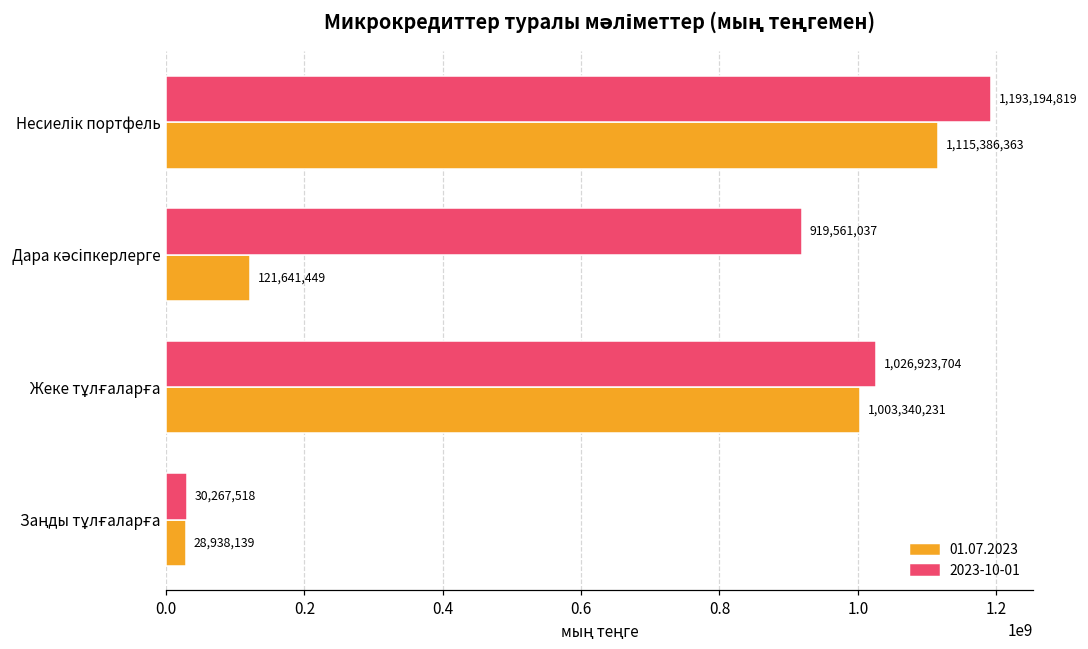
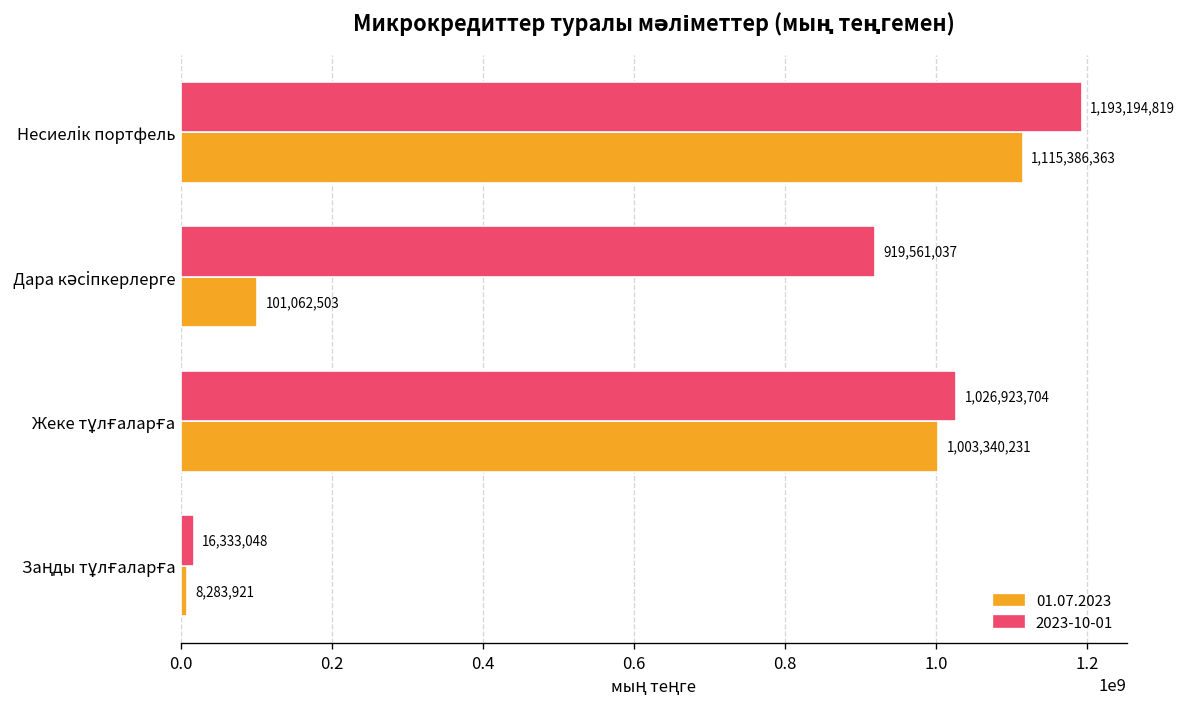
  {
    "01.07.2023": {
      "Несиелік портфель": "1,115,386,363",
-     "Дара кәсіпкерлерге": "121,641,449",
+     "Дара кәсіпкерлерге": "101,062,503",
      "Жеке тұлғаларға": "1,003,340,231",
-     "Заңды тұлғаларға": "28,938,139"
+     "Заңды тұлғаларға": "8,283,921"
    },
    "2023-10-01": {
      "Несиелік портфель": "1,193,194,819",
      "Дара кәсіпкерлерге": "919,561,037",
      "Жеке тұлғаларға": "1,026,923,704",
-     "Заңды тұлғаларға": "30,267,518"
+     "Заңды тұлғаларға": "16,333,048"
    }
  }
